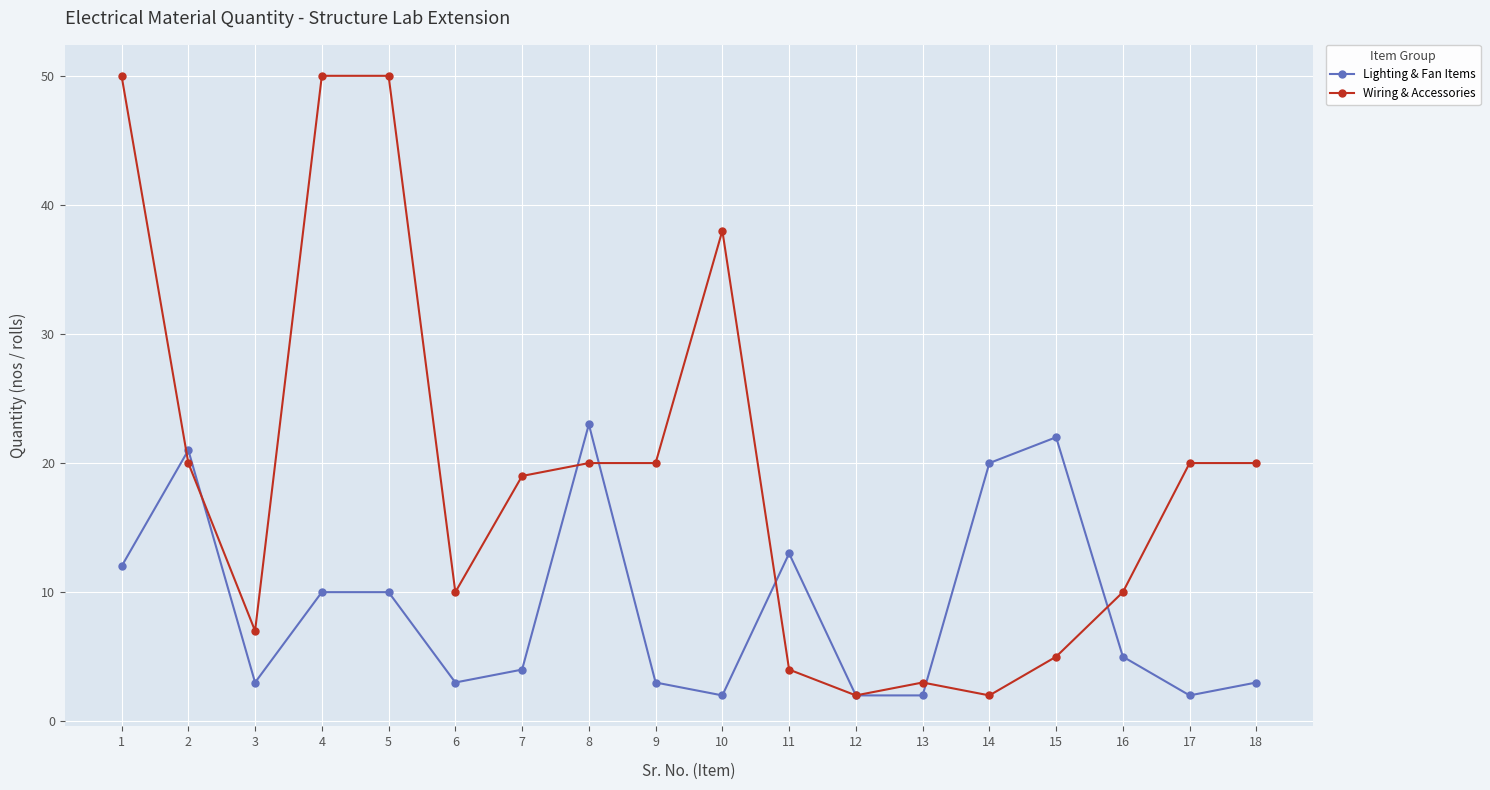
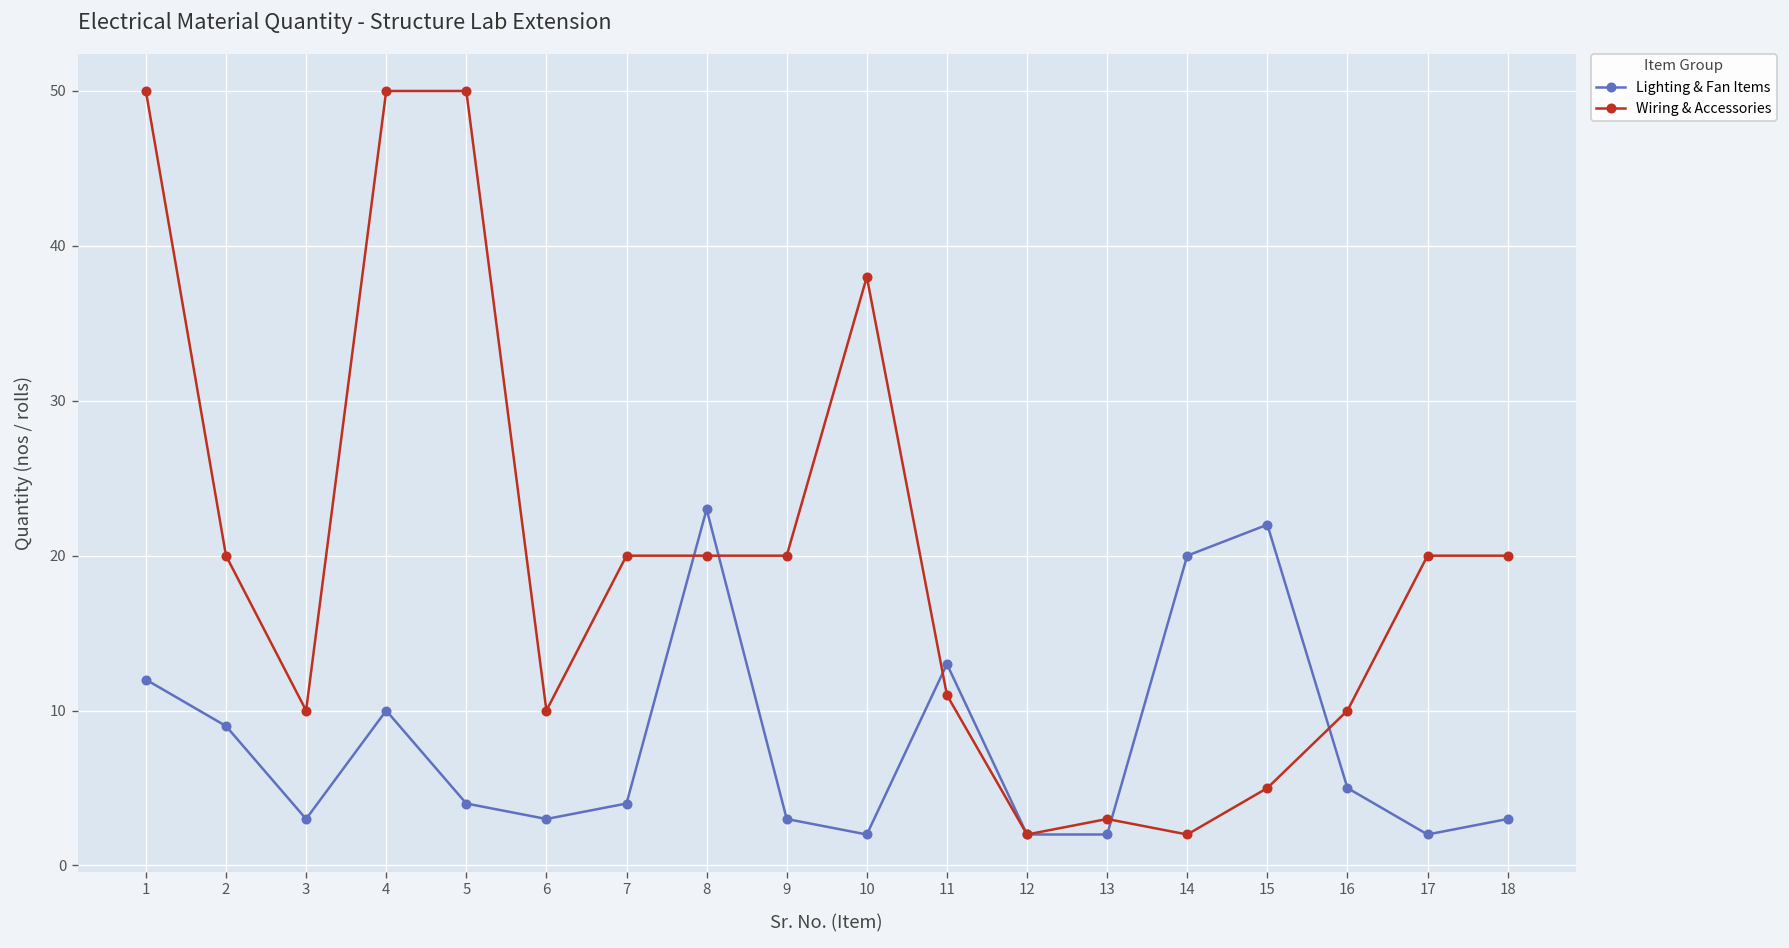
  {
    "Lighting & Fan Items": {
      "1": 12,
-     "2": 21,
+     "2": 9,
      "3": 3,
      "4": 10,
-     "5": 10,
+     "5": 4,
      "6": 3,
      "7": 4,
      "8": 23,
      "9": 3,
      "10": 2,
      "11": 13,
      "13": 2,
      "14": 20,
      "15": 22,
      "16": 5,
      "17": 2,
      "18": 3
    },
    "Wiring & Accessories": {
      "1": 50,
      "2": 20,
-     "3": 7,
+     "3": 10,
      "4": 50,
      "5": 50,
      "6": 10,
-     "7": 19,
+     "7": 20,
      "8": 20,
      "9": 20,
      "10": 38,
-     "11": 4,
+     "11": 11,
      "13": 3,
      "14": 2,
      "15": 5,
      "16": 10,
      "17": 20,
      "18": 20
    }
  }
